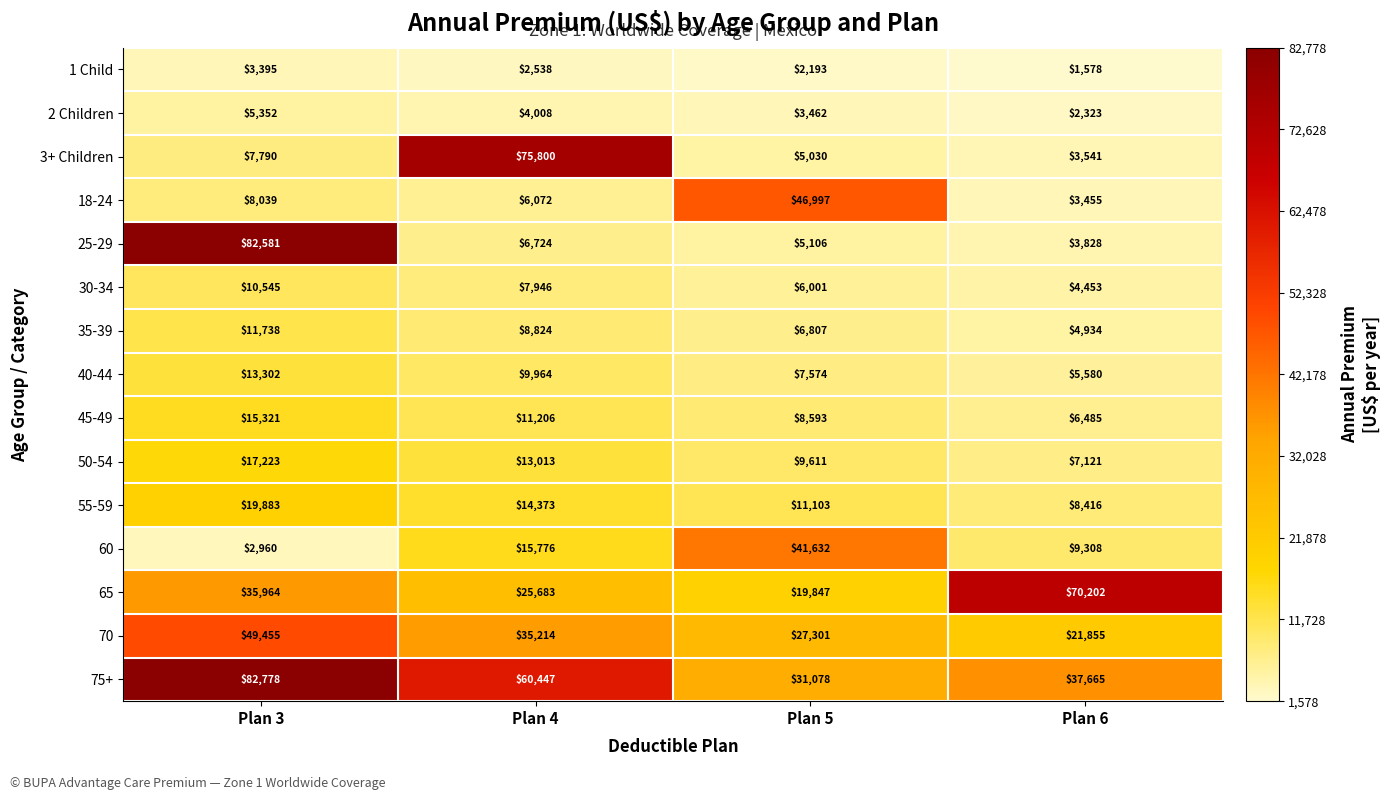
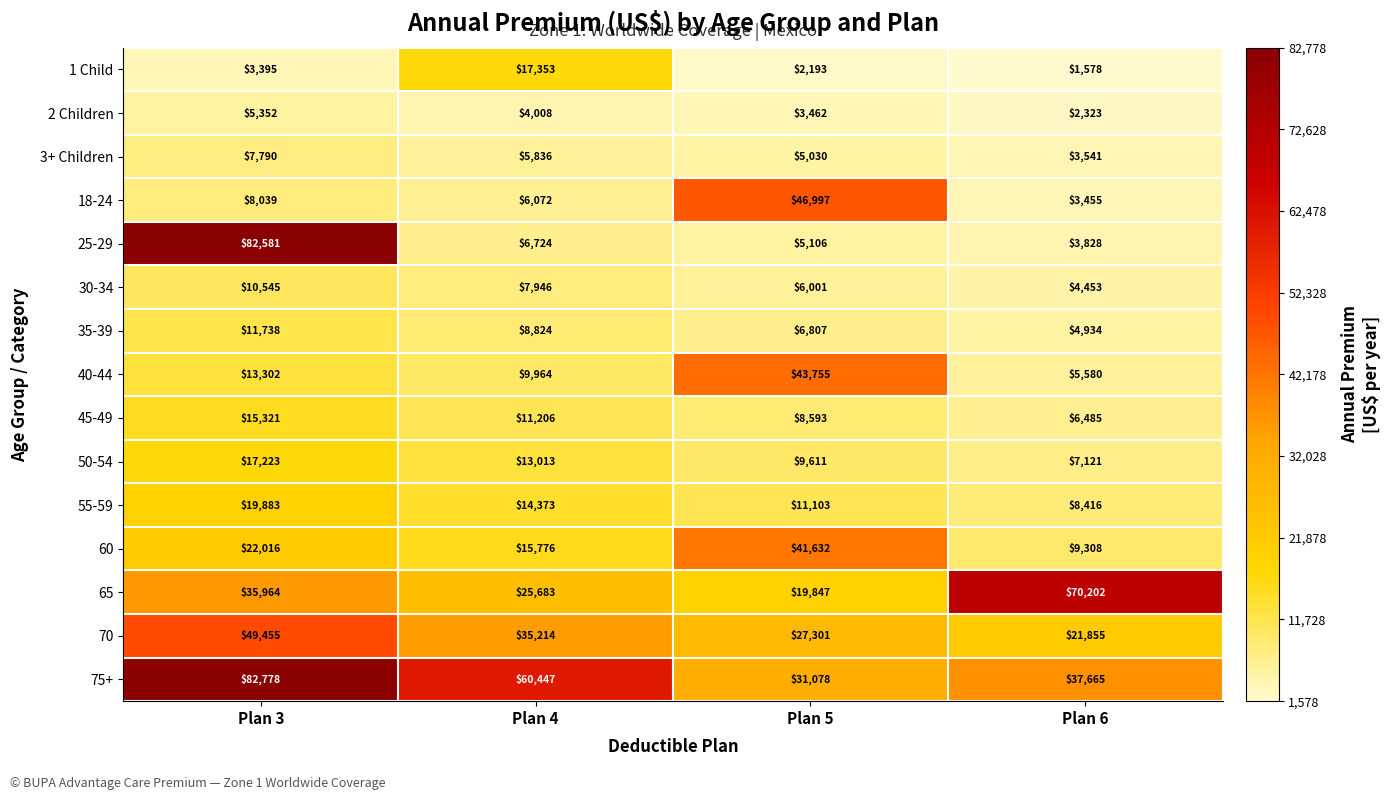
  {
    "1 Child": {
      "Plan 3": "$3,395",
-     "Plan 4": "$2,538",
+     "Plan 4": "$17,353",
      "Plan 5": "$2,193",
      "Plan 6": "$1,578"
    },
    "2 Children": {
      "Plan 3": "$5,352",
      "Plan 4": "$4,008",
      "Plan 5": "$3,462",
      "Plan 6": "$2,323"
    },
    "3+ Children": {
      "Plan 3": "$7,790",
-     "Plan 4": "$75,800",
+     "Plan 4": "$5,836",
      "Plan 5": "$5,030",
      "Plan 6": "$3,541"
    },
    "18-24": {
      "Plan 3": "$8,039",
      "Plan 4": "$6,072",
      "Plan 5": "$46,997",
      "Plan 6": "$3,455"
    },
    "25-29": {
      "Plan 3": "$82,581",
      "Plan 4": "$6,724",
      "Plan 5": "$5,106",
      "Plan 6": "$3,828"
    },
    "30-34": {
      "Plan 3": "$10,545",
      "Plan 4": "$7,946",
      "Plan 5": "$6,001",
      "Plan 6": "$4,453"
    },
    "35-39": {
      "Plan 3": "$11,738",
      "Plan 4": "$8,824",
      "Plan 5": "$6,807",
      "Plan 6": "$4,934"
    },
    "40-44": {
      "Plan 3": "$13,302",
      "Plan 4": "$9,964",
-     "Plan 5": "$7,574",
+     "Plan 5": "$43,755",
      "Plan 6": "$5,580"
    },
    "45-49": {
      "Plan 3": "$15,321",
      "Plan 4": "$11,206",
      "Plan 5": "$8,593",
      "Plan 6": "$6,485"
    },
    "50-54": {
      "Plan 3": "$17,223",
      "Plan 4": "$13,013",
      "Plan 5": "$9,611",
      "Plan 6": "$7,121"
    },
    "55-59": {
      "Plan 3": "$19,883",
      "Plan 4": "$14,373",
      "Plan 5": "$11,103",
      "Plan 6": "$8,416"
    },
    "60": {
-     "Plan 3": "$2,960",
+     "Plan 3": "$22,016",
      "Plan 4": "$15,776",
      "Plan 5": "$41,632",
      "Plan 6": "$9,308"
    },
    "65": {
      "Plan 3": "$35,964",
      "Plan 4": "$25,683",
      "Plan 5": "$19,847",
      "Plan 6": "$70,202"
    },
    "70": {
      "Plan 3": "$49,455",
      "Plan 4": "$35,214",
      "Plan 5": "$27,301",
      "Plan 6": "$21,855"
    },
    "75+": {
      "Plan 3": "$82,778",
      "Plan 4": "$60,447",
      "Plan 5": "$31,078",
      "Plan 6": "$37,665"
    }
  }
